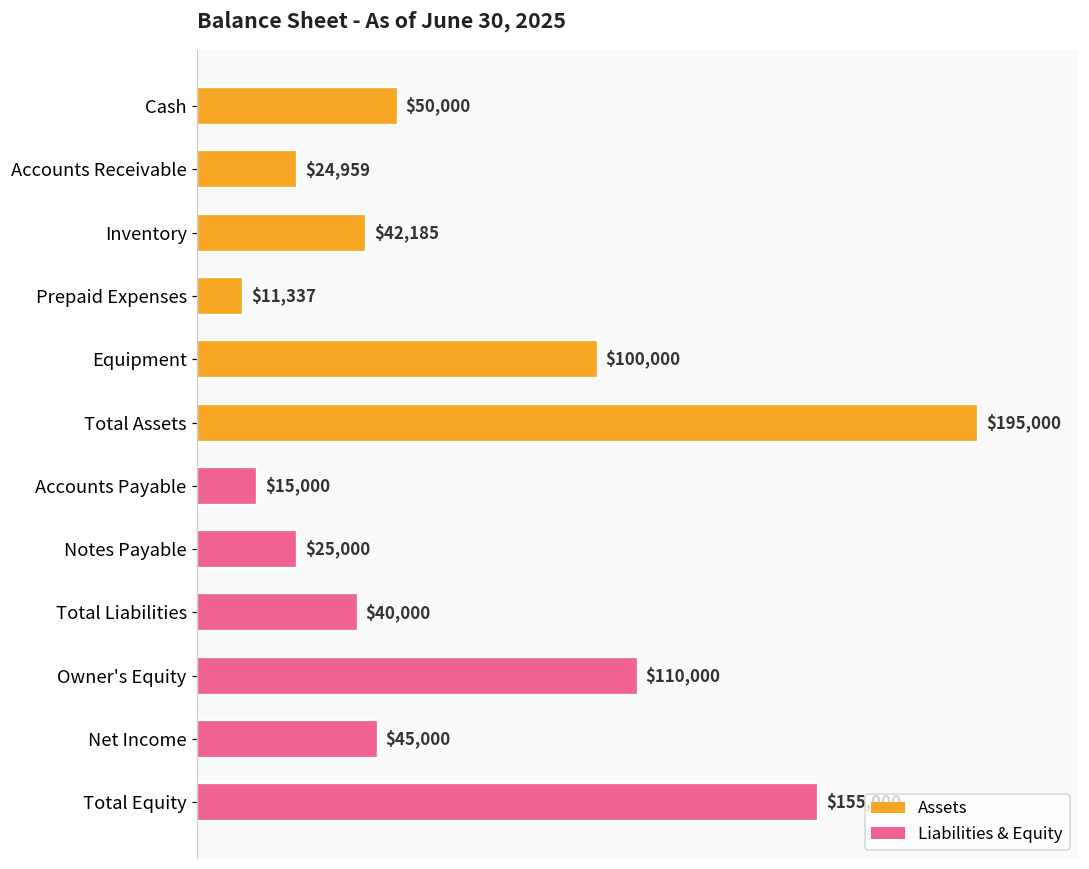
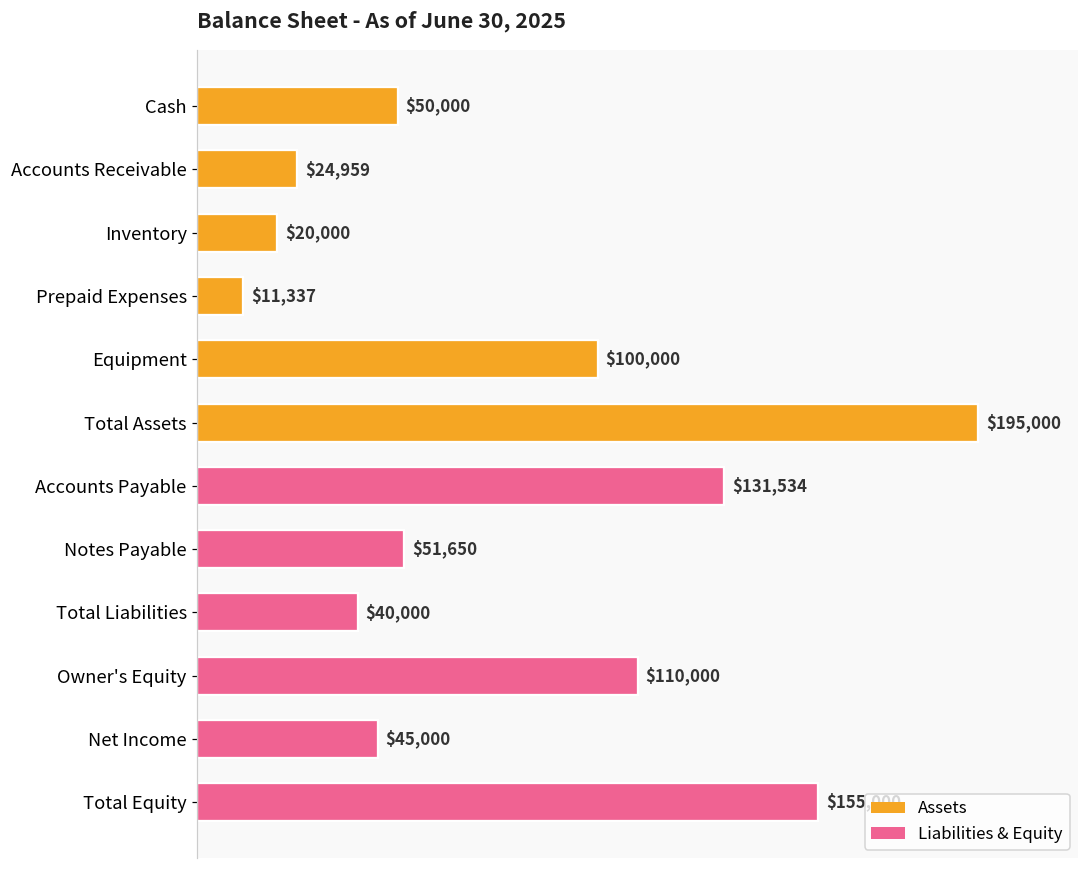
  {
    "Cash": "$50,000",
    "Accounts Receivable": "$24,959",
-   "Inventory": "$42,185",
+   "Inventory": "$20,000",
    "Prepaid Expenses": "$11,337",
    "Equipment": "$100,000",
    "Total Assets": "$195,000",
-   "Accounts Payable": "$15,000",
-   "Notes Payable": "$25,000",
+   "Accounts Payable": "$131,534",
+   "Notes Payable": "$51,650",
    "Total Liabilities": "$40,000",
    "Owner's Equity": "$110,000",
    "Net Income": "$45,000"
  }
